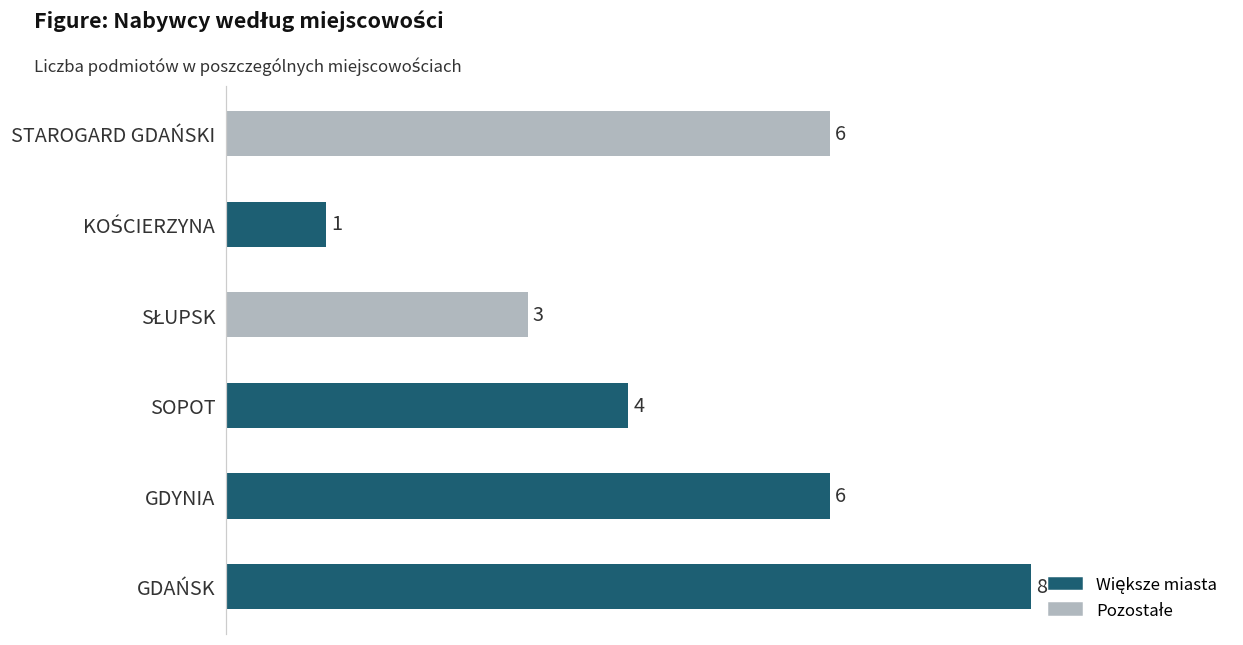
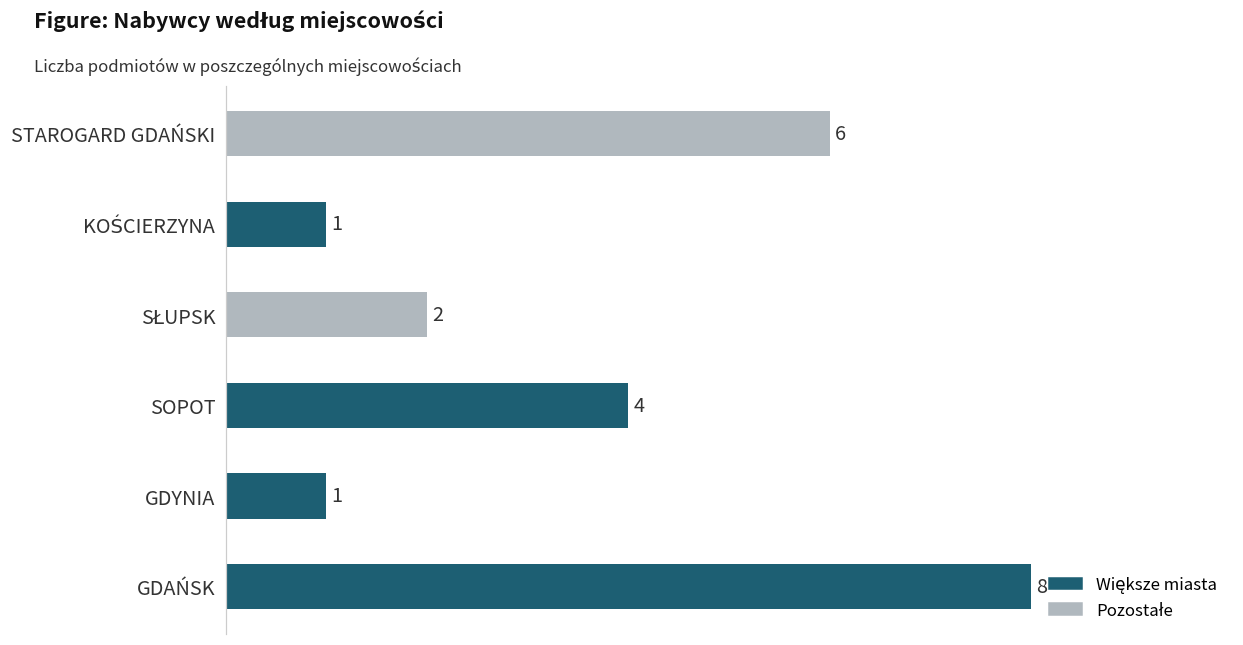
  {
    "STAROGARD GDAŃSKI": 6,
    "KOŚCIERZYNA": 1,
-   "SŁUPSK": 3,
+   "SŁUPSK": 2,
    "SOPOT": 4,
-   "GDYNIA": 6,
+   "GDYNIA": 1,
    "GDAŃSK": 8
  }
